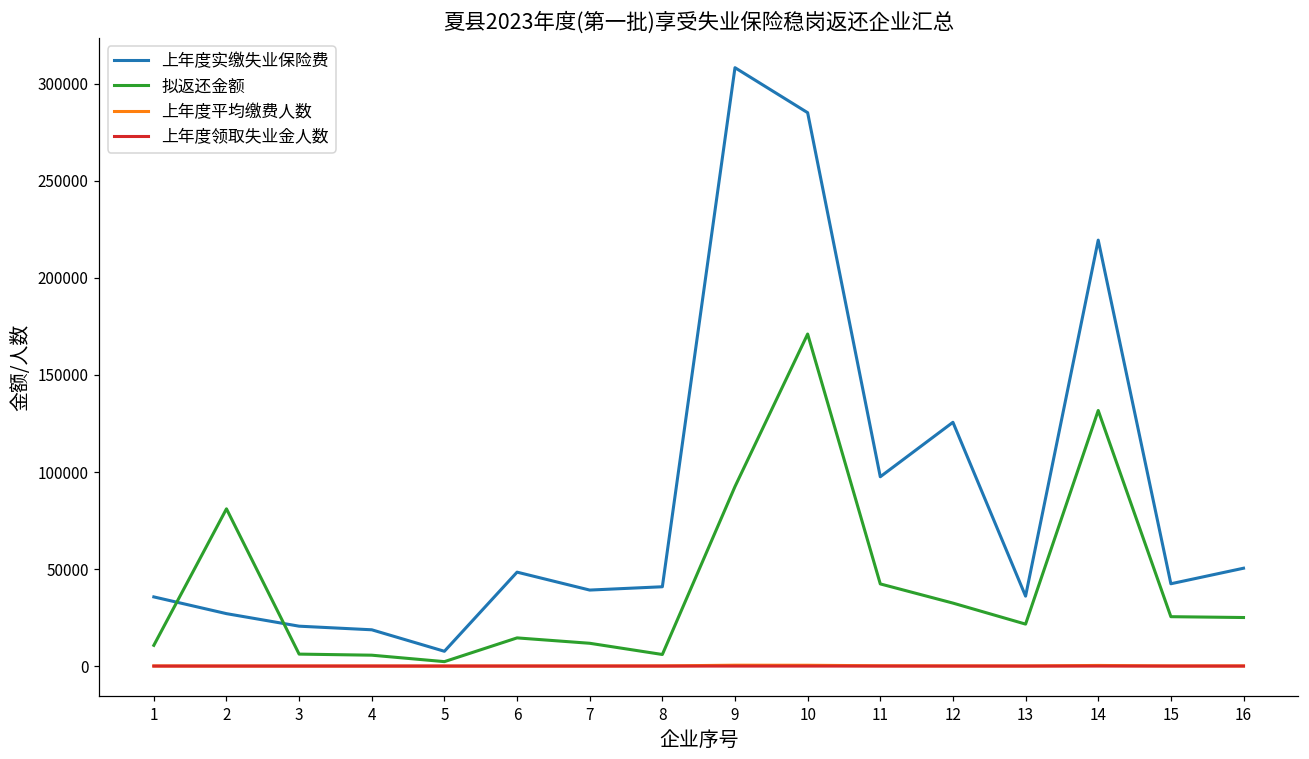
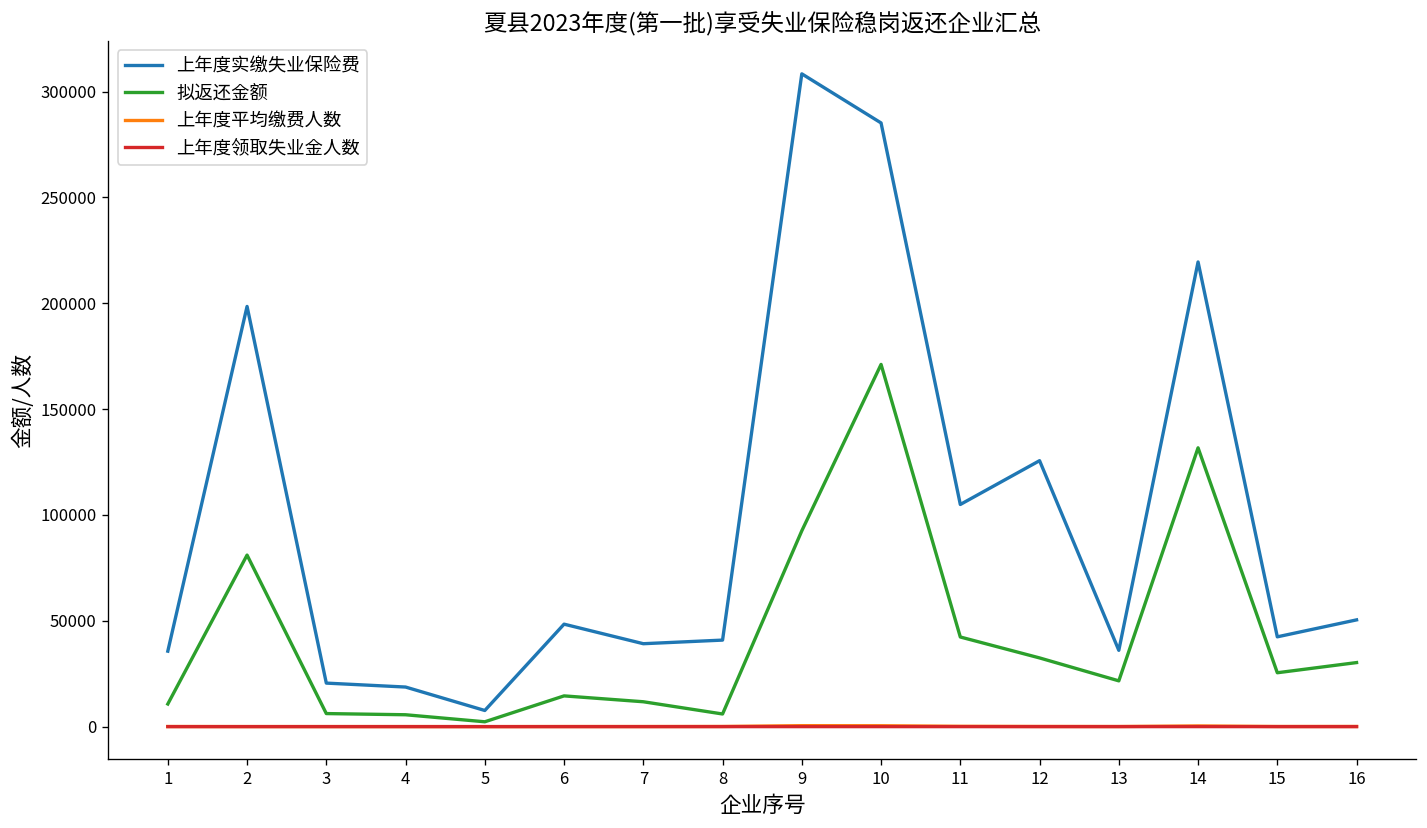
  {
    "上年度实缴失业保险费": {
      "1": 36000,
-     "2": 27000,
+     "2": 198000,
      "3": 21000,
      "4": 19000,
      "5": 8000,
      "6": 48000,
      "7": 39000,
      "8": 41000,
      "9": 308000,
      "10": 285000,
-     "11": 98000,
+     "11": 105000,
      "12": 126000,
      "13": 36000,
      "14": 219000,
      "15": 42000,
      "16": 50000
    },
    "拟返还金额": {
      "1": 11000,
      "2": 81000,
      "3": 6000,
      "4": 6000,
      "5": 2000,
      "6": 15000,
      "7": 12000,
      "8": 6000,
      "9": 93000,
      "10": 171000,
      "11": 42000,
      "12": 32000,
      "13": 22000,
      "14": 132000,
      "15": 25000,
-     "16": 25000
+     "16": 30000
    }
  }
